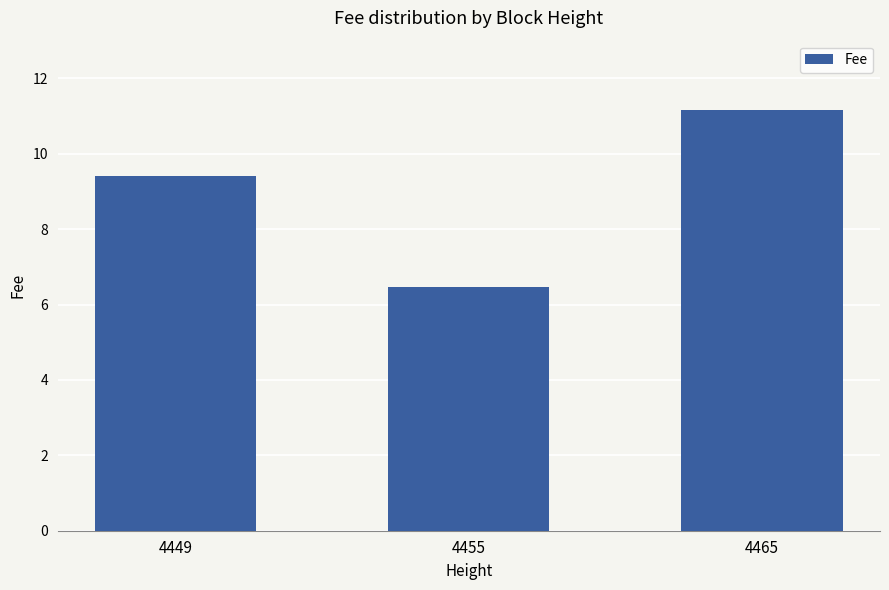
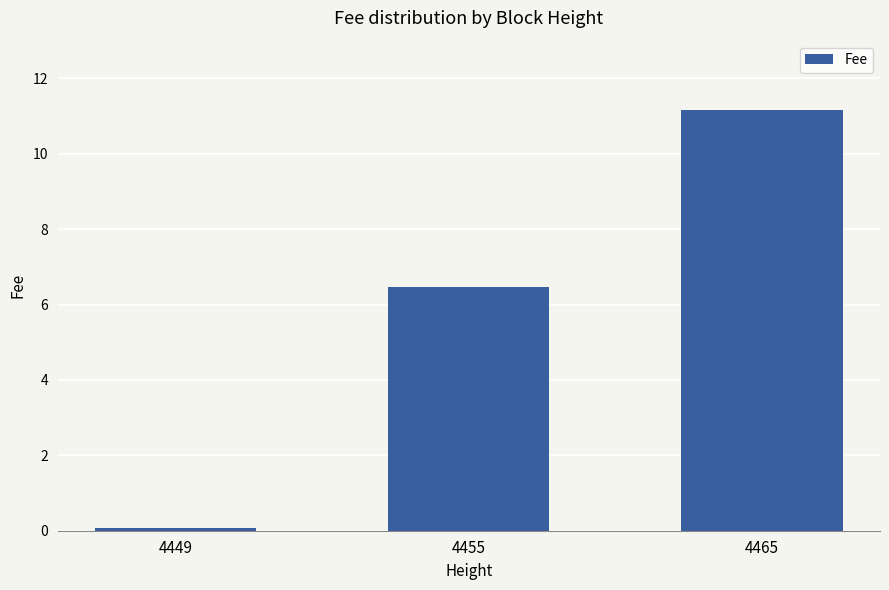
  {
-   "4449": 9.4,
+   "4449": 0.1,
    "4455": 6.5,
    "4465": 11.2
  }
